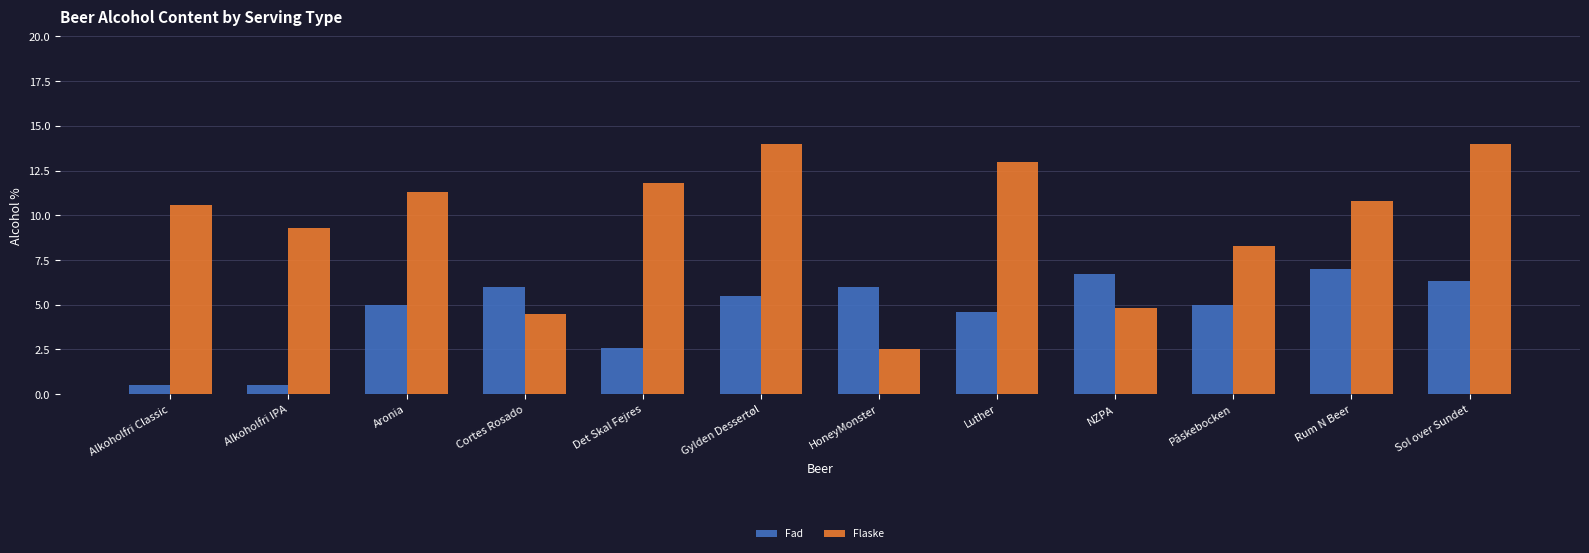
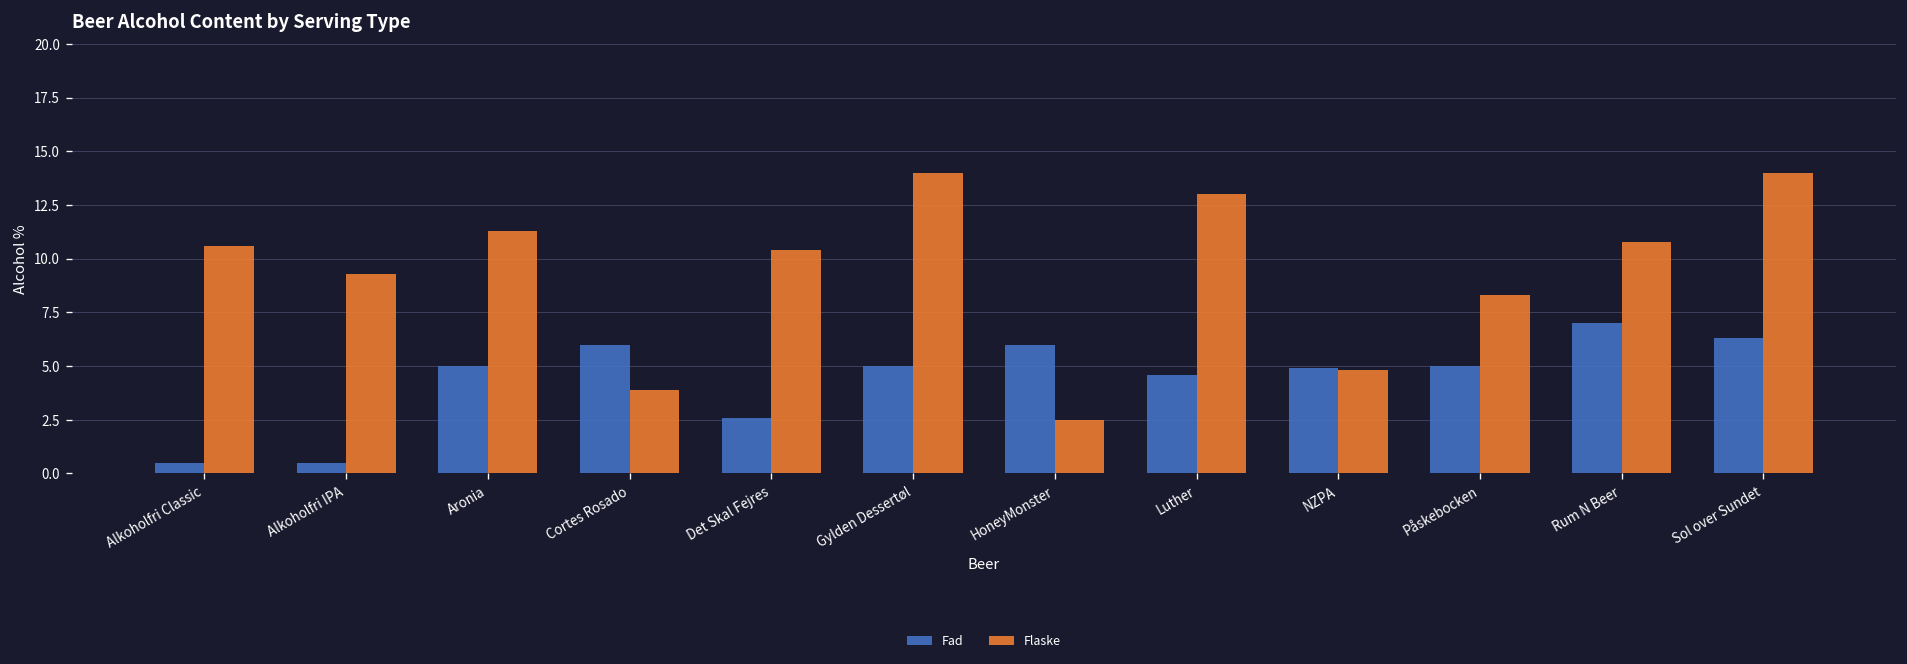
  {
    "Fad": {
      "Alkoholfri Classic": 0.5,
      "Alkoholfri IPA": 0.5,
      "Aronia": 5.0,
      "Cortes Rosado": 6.0,
      "Det Skal Fejres": 2.6,
-     "Gylden Dessertøl": 5.5,
+     "Gylden Dessertøl": 5.0,
      "HoneyMonster": 6.0,
      "Luther": 4.6,
-     "NZPA": 6.7,
+     "NZPA": 4.9,
      "Påskebocken": 5.0,
      "Rum N Beer": 7.0,
      "Sol over Sundet": 6.3
    },
    "Flaske": {
      "Alkoholfri Classic": 10.6,
      "Alkoholfri IPA": 9.3,
      "Aronia": 11.3,
-     "Cortes Rosado": 4.5,
-     "Det Skal Fejres": 11.8,
+     "Cortes Rosado": 3.9,
+     "Det Skal Fejres": 10.4,
      "Gylden Dessertøl": 14.0,
      "HoneyMonster": 2.5,
      "Luther": 13.0,
      "NZPA": 4.8,
      "Påskebocken": 8.3,
      "Rum N Beer": 10.8,
      "Sol over Sundet": 14.0
    }
  }
